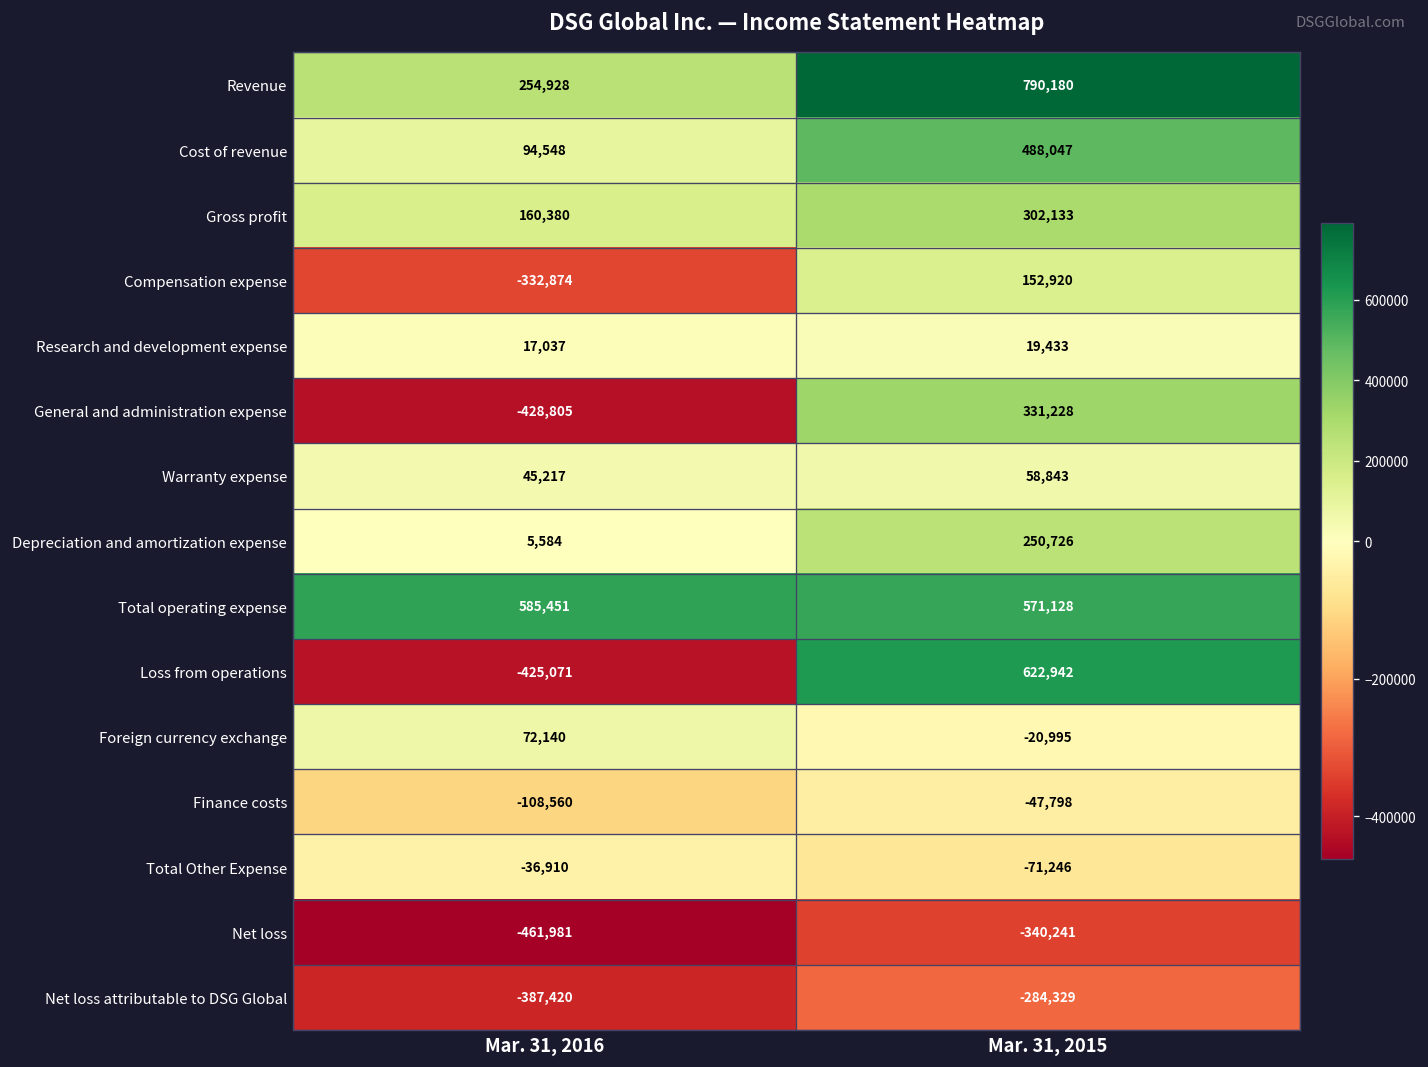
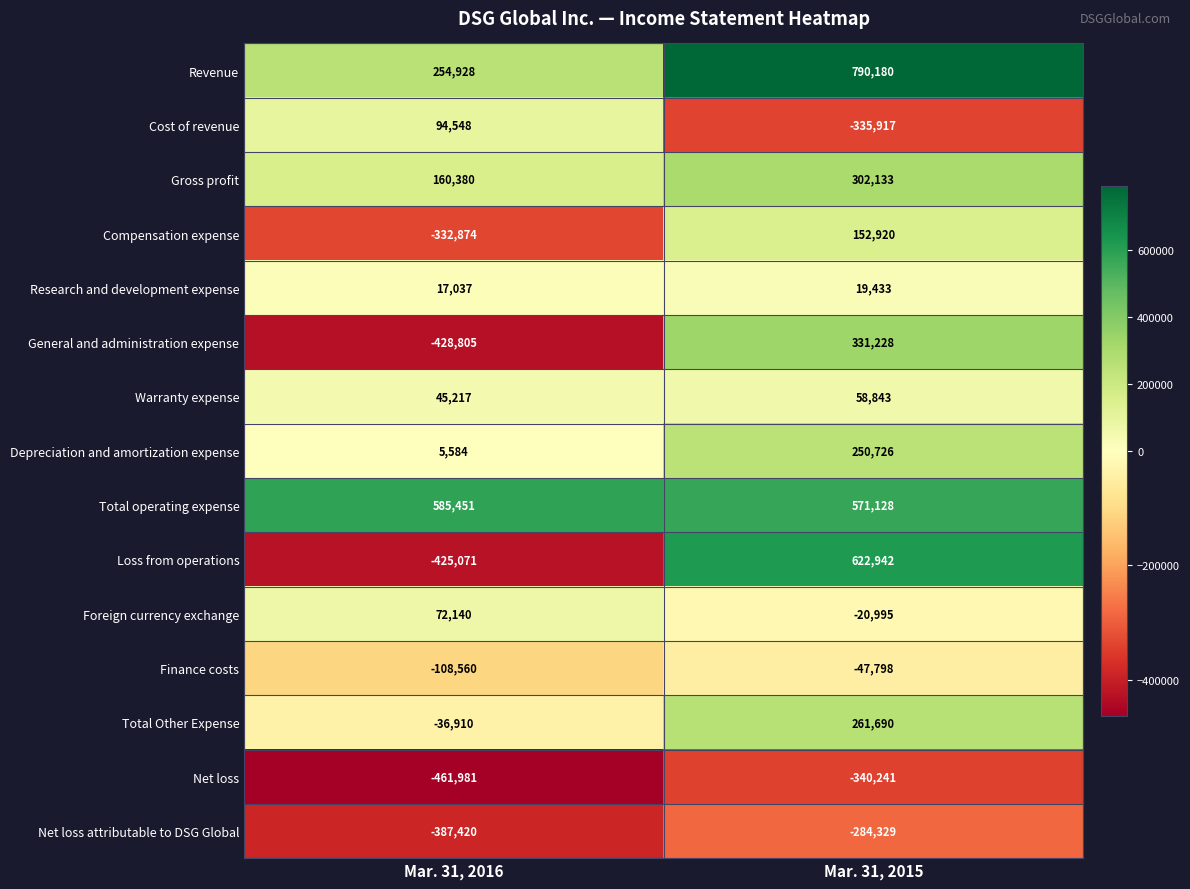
  {
    "Revenue": {
      "Mar. 31, 2016": "254,928",
      "Mar. 31, 2015": "790,180"
    },
    "Cost of revenue": {
      "Mar. 31, 2016": "94,548",
-     "Mar. 31, 2015": "488,047"
+     "Mar. 31, 2015": "-335,917"
    },
    "Gross profit": {
      "Mar. 31, 2016": "160,380",
      "Mar. 31, 2015": "302,133"
    },
    "Compensation expense": {
      "Mar. 31, 2016": "-332,874",
      "Mar. 31, 2015": "152,920"
    },
    "Research and development expense": {
      "Mar. 31, 2016": "17,037",
      "Mar. 31, 2015": "19,433"
    },
    "General and administration expense": {
      "Mar. 31, 2016": "-428,805",
      "Mar. 31, 2015": "331,228"
    },
    "Warranty expense": {
      "Mar. 31, 2016": "45,217",
      "Mar. 31, 2015": "58,843"
    },
    "Depreciation and amortization expense": {
      "Mar. 31, 2016": "5,584",
      "Mar. 31, 2015": "250,726"
    },
    "Total operating expense": {
      "Mar. 31, 2016": "585,451",
      "Mar. 31, 2015": "571,128"
    },
    "Loss from operations": {
      "Mar. 31, 2016": "-425,071",
      "Mar. 31, 2015": "622,942"
    },
    "Foreign currency exchange": {
      "Mar. 31, 2016": "72,140",
      "Mar. 31, 2015": "-20,995"
    },
    "Finance costs": {
      "Mar. 31, 2016": "-108,560",
      "Mar. 31, 2015": "-47,798"
    },
    "Total Other Expense": {
      "Mar. 31, 2016": "-36,910",
-     "Mar. 31, 2015": "-71,246"
+     "Mar. 31, 2015": "261,690"
    },
    "Net loss": {
      "Mar. 31, 2016": "-461,981",
      "Mar. 31, 2015": "-340,241"
    },
    "Net loss attributable to DSG Global": {
      "Mar. 31, 2016": "-387,420",
      "Mar. 31, 2015": "-284,329"
    }
  }
